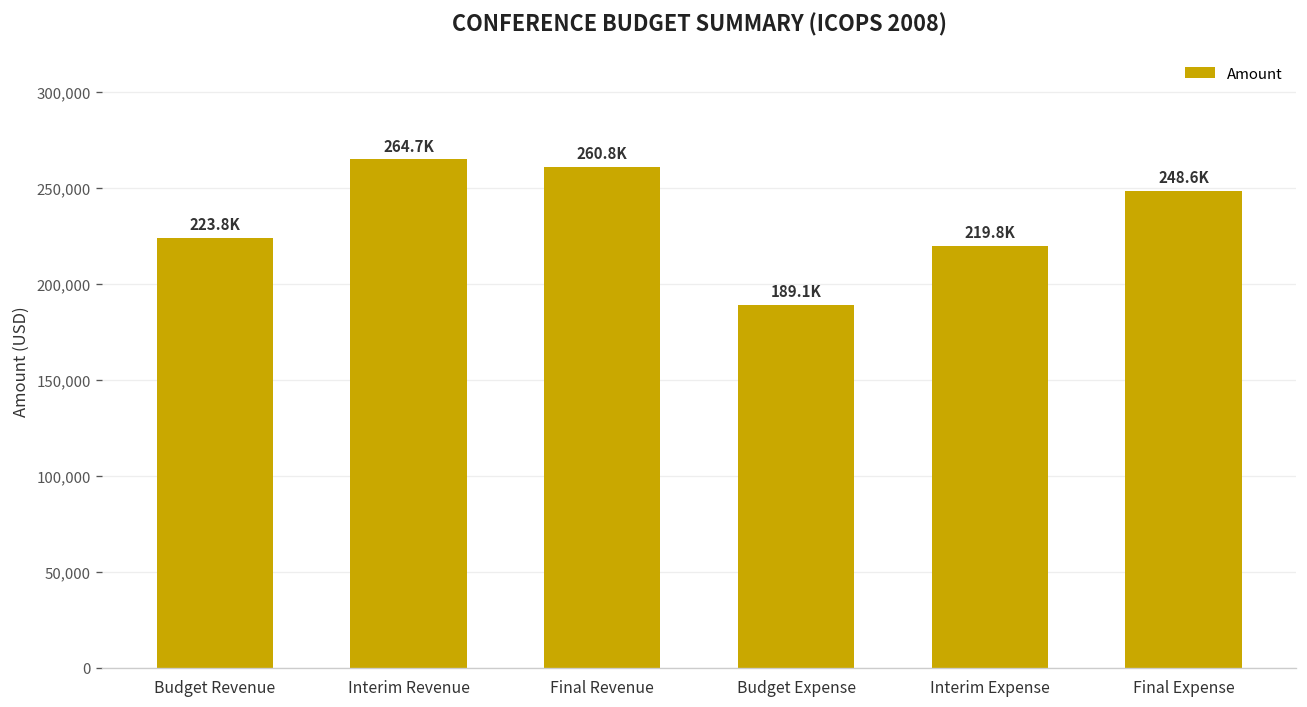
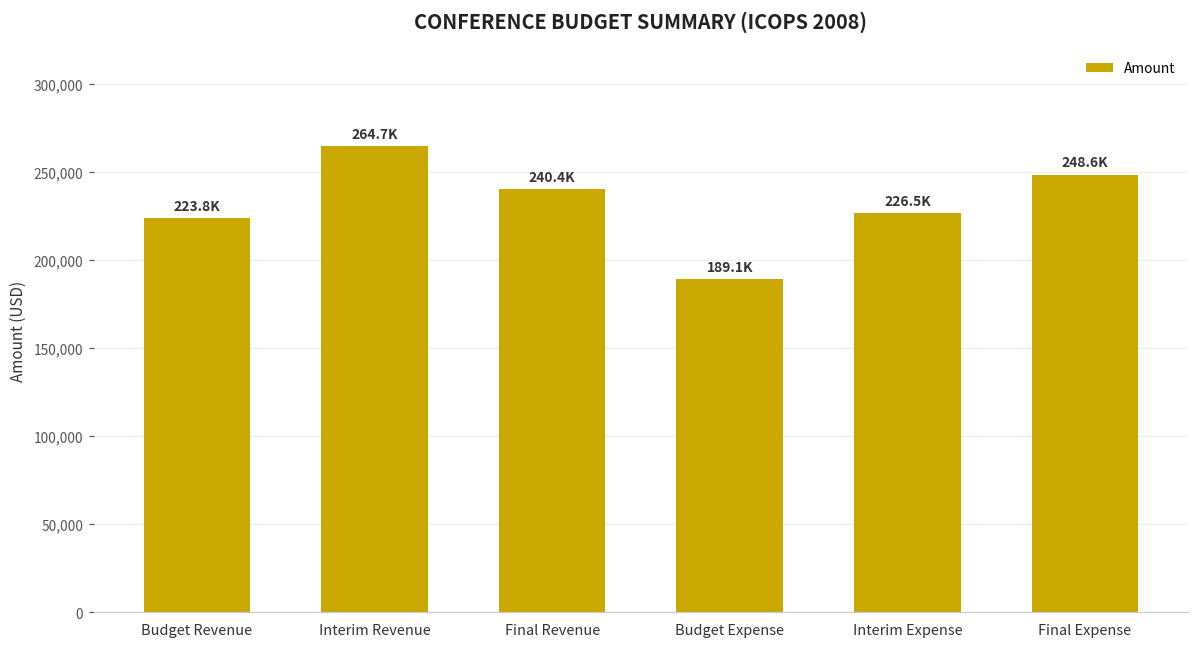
  {
    "Budget Revenue": "223.8K",
    "Interim Revenue": "264.7K",
-   "Final Revenue": "260.8K",
+   "Final Revenue": "240.4K",
    "Budget Expense": "189.1K",
-   "Interim Expense": "219.8K",
+   "Interim Expense": "226.5K",
    "Final Expense": "248.6K"
  }
